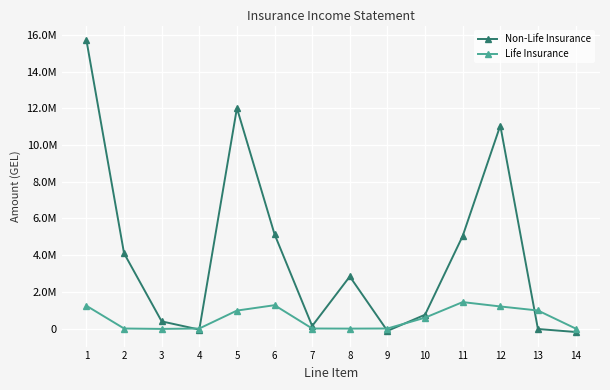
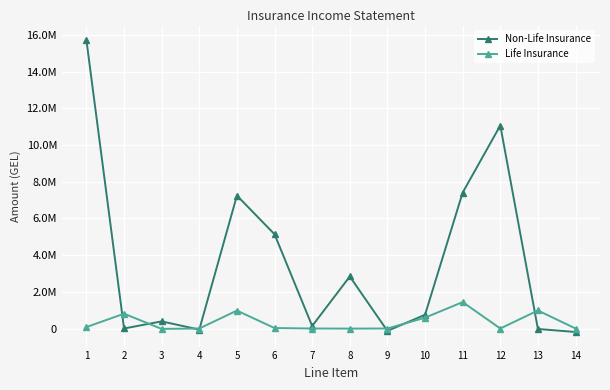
  {
    "Non-Life Insurance": {
      "1": 15700000,
-     "2": 4100000,
+     "2": 0,
      "3": 400000,
-     "5": 12000000,
+     "5": 7200000,
      "6": 5100000,
      "8": 2800000,
      "10": 800000,
-     "11": 5000000,
+     "11": 7400000,
      "12": 11100000,
      "13": 0,
      "14": -200000
    },
    "Life Insurance": {
-     "1": 1200000,
-     "2": 0,
+     "1": 100000,
+     "2": 800000,
      "3": 0,
      "5": 1000000,
-     "6": 1300000,
+     "6": 0,
      "8": 0,
      "10": 600000,
      "11": 1400000,
-     "12": 1200000,
+     "12": 0,
      "13": 1000000,
      "14": 0
    }
  }
